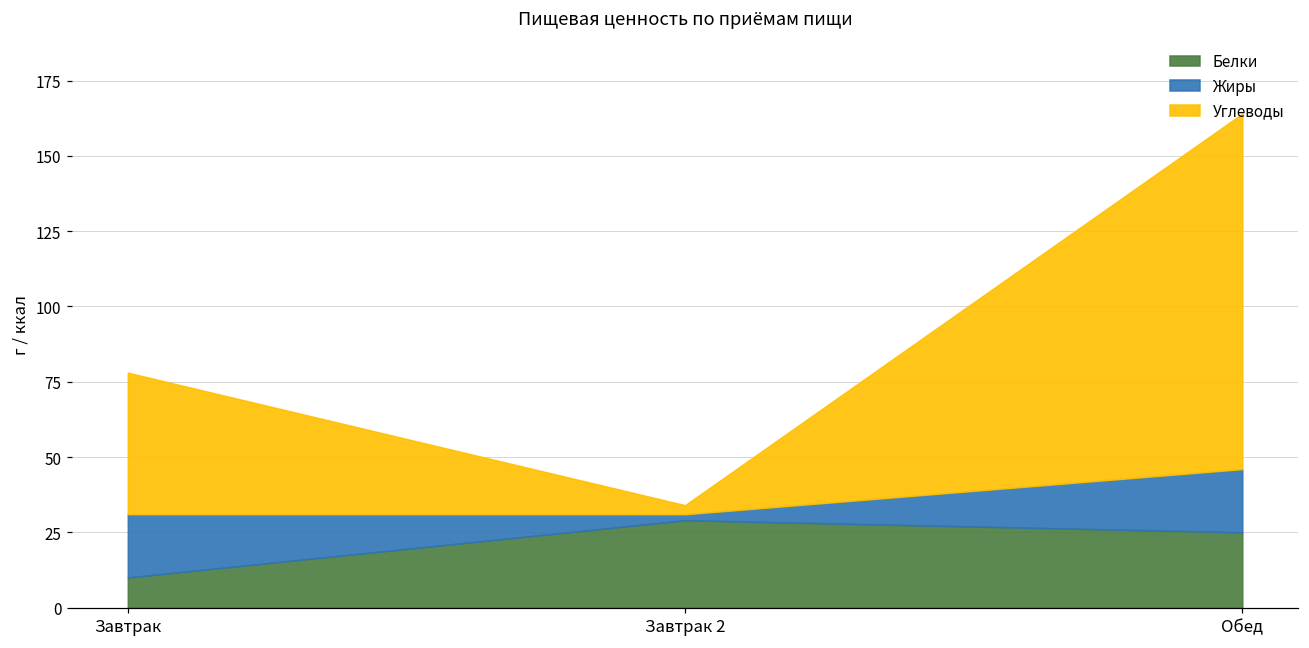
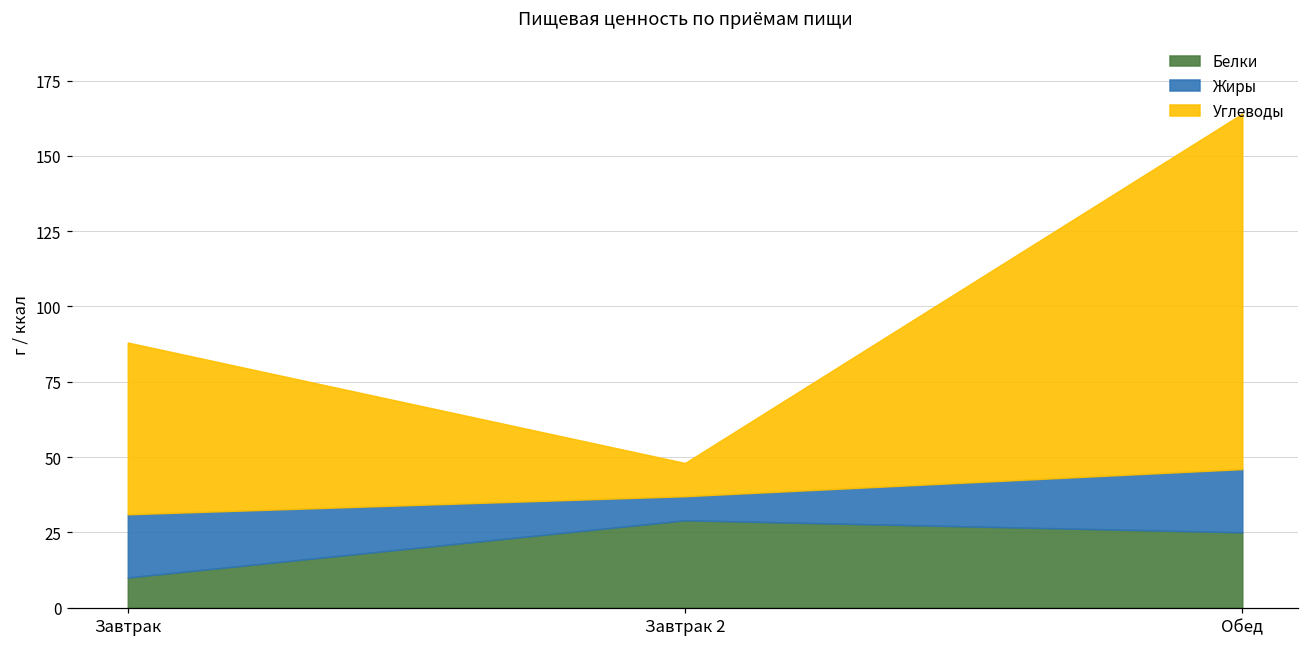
  {
    "Белки": {
      "Завтрак": 10,
      "Завтрак 2": 29,
      "Обед": 25
    },
    "Жиры": {
      "Завтрак": 21,
-     "Завтрак 2": 2,
+     "Завтрак 2": 8,
      "Обед": 21
    },
    "Углеводы": {
-     "Завтрак": 47,
-     "Завтрак 2": 3,
+     "Завтрак": 57,
+     "Завтрак 2": 11,
      "Обед": 118
    }
  }
